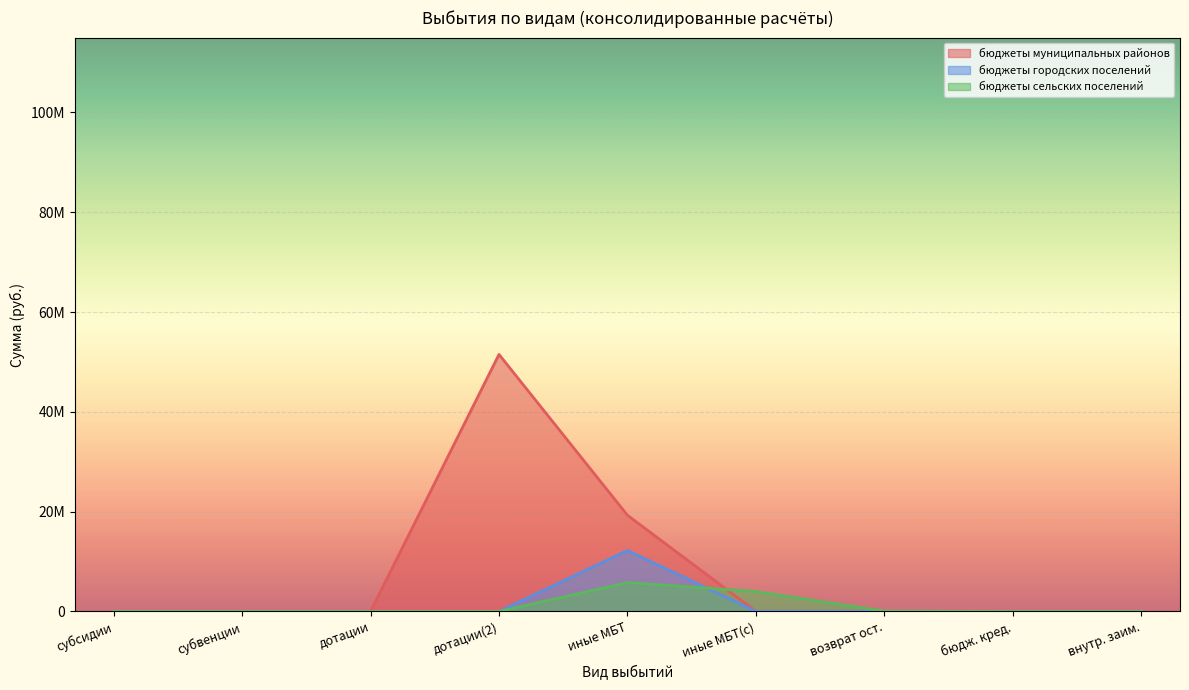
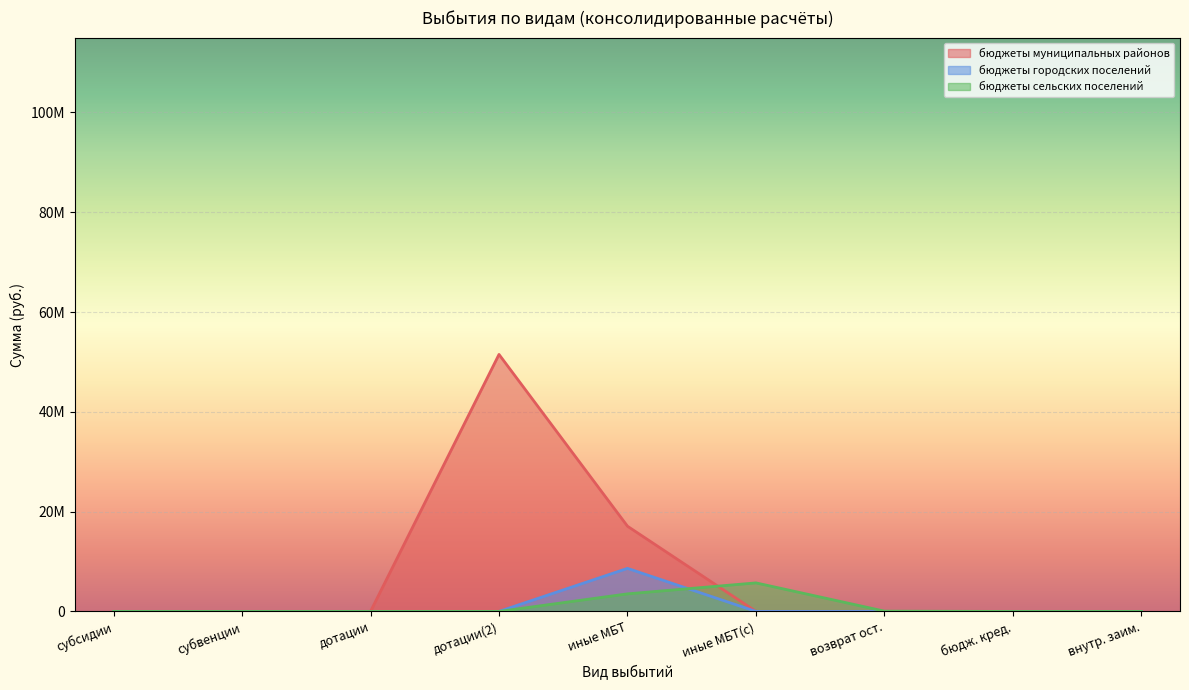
  {
    "бюджеты муниципальных районов": {
      "дотации(2)": 52000000,
-     "иные МБТ": 19000000
+     "иные МБТ": 17000000
    },
    "бюджеты городских поселений": {
-     "иные МБТ": 12000000
+     "иные МБТ": 9000000
    },
    "бюджеты сельских поселений": {
-     "иные МБТ": 6000000,
-     "иные МБТ(с)": 4000000
+     "иные МБТ": 4000000,
+     "иные МБТ(с)": 6000000
    }
  }
